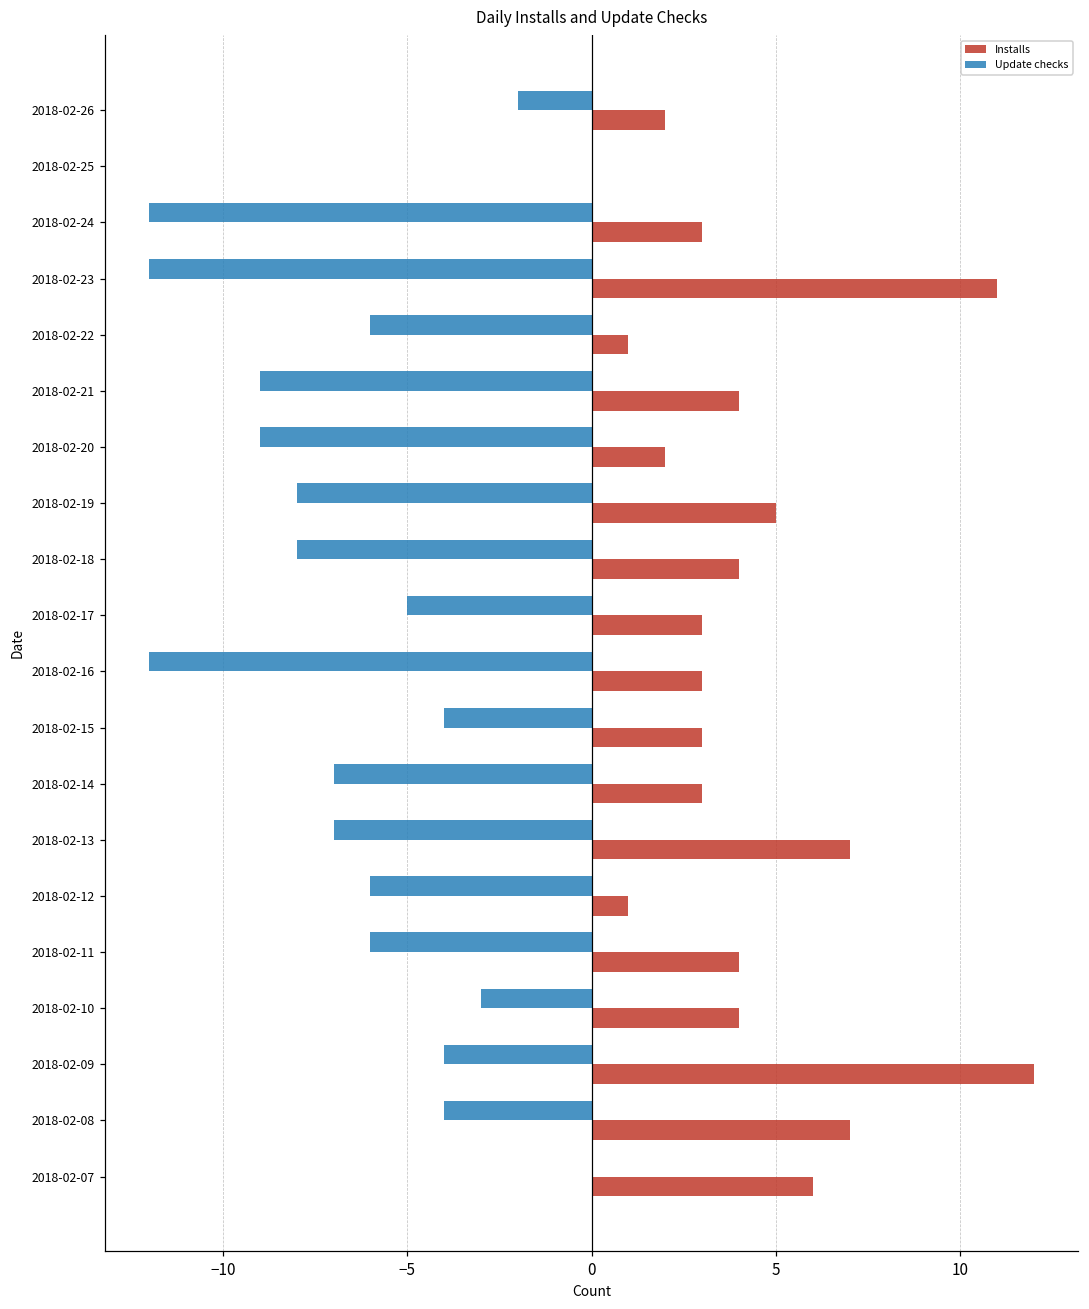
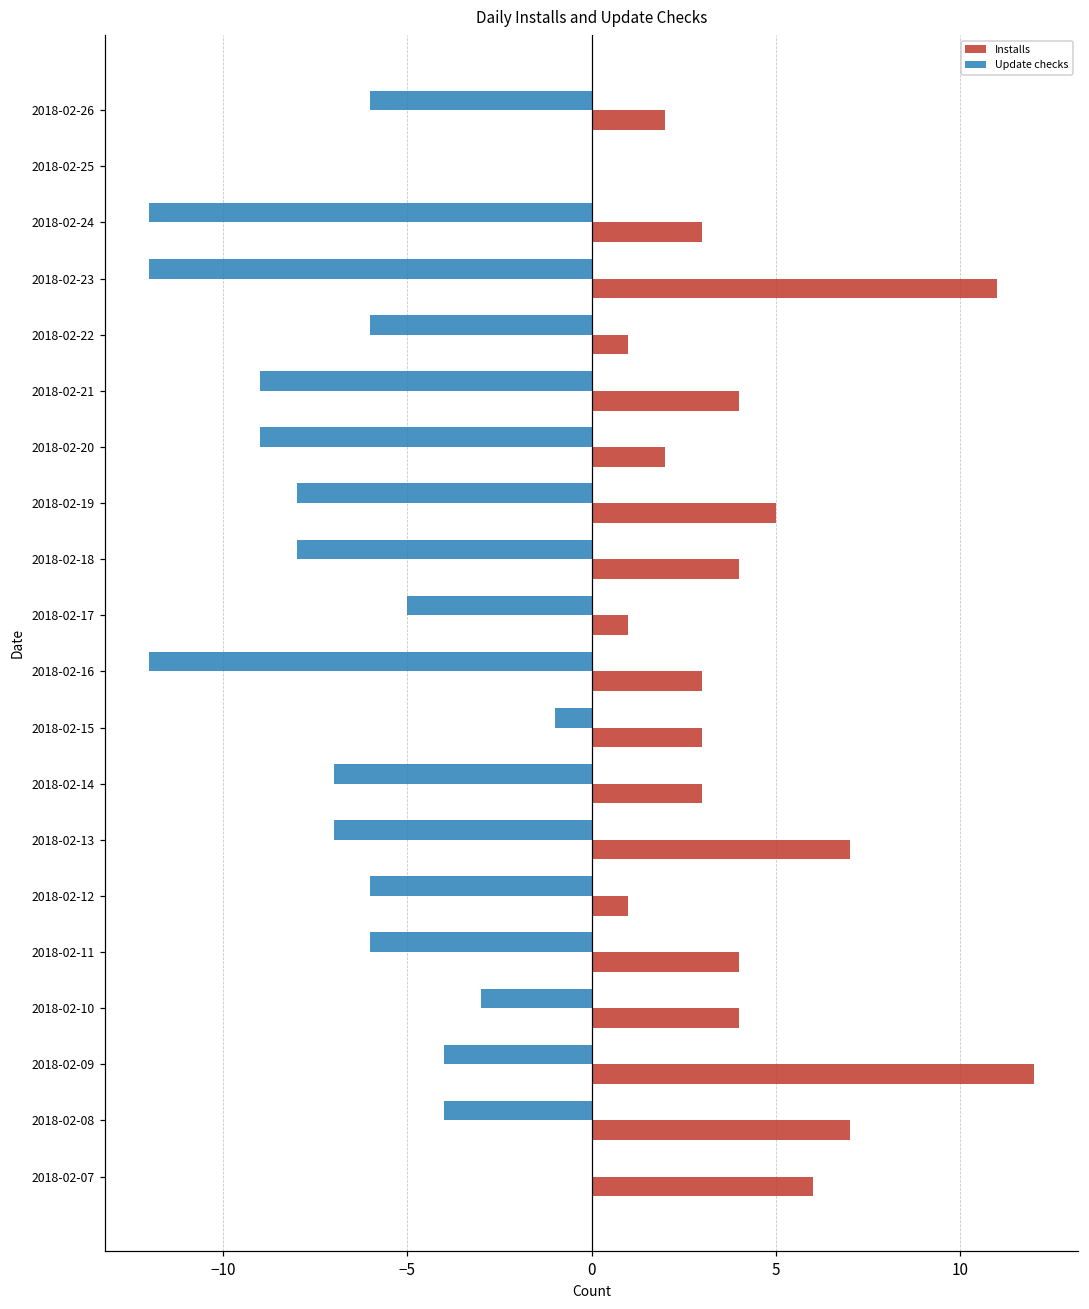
  {
    "Installs": {
      "2018-02-26": 2,
      "2018-02-25": 0,
      "2018-02-24": 3,
      "2018-02-23": 11,
      "2018-02-22": 1,
      "2018-02-21": 4,
      "2018-02-20": 2,
      "2018-02-19": 5,
      "2018-02-18": 4,
-     "2018-02-17": 3,
+     "2018-02-17": 1,
      "2018-02-16": 3,
      "2018-02-15": 3,
      "2018-02-14": 3,
      "2018-02-13": 7,
      "2018-02-12": 1,
      "2018-02-11": 4,
      "2018-02-10": 4,
      "2018-02-09": 12,
      "2018-02-08": 7,
      "2018-02-07": 6
    },
    "Update checks": {
-     "2018-02-26": -2.0,
+     "2018-02-26": -6.0,
      "2018-02-25": 0.0,
      "2018-02-24": -12.0,
      "2018-02-23": -12.0,
      "2018-02-22": -6.0,
      "2018-02-21": -9.0,
      "2018-02-20": -9.0,
      "2018-02-19": -8.0,
      "2018-02-18": -8.0,
      "2018-02-17": -5.0,
      "2018-02-16": -12.0,
-     "2018-02-15": -4.0,
+     "2018-02-15": -1.0,
      "2018-02-14": -7.0,
      "2018-02-13": -7.0,
      "2018-02-12": -6.0,
      "2018-02-11": -6.0,
      "2018-02-10": -3.0,
      "2018-02-09": -4.0,
      "2018-02-08": -4.0,
      "2018-02-07": 0.0
    }
  }
